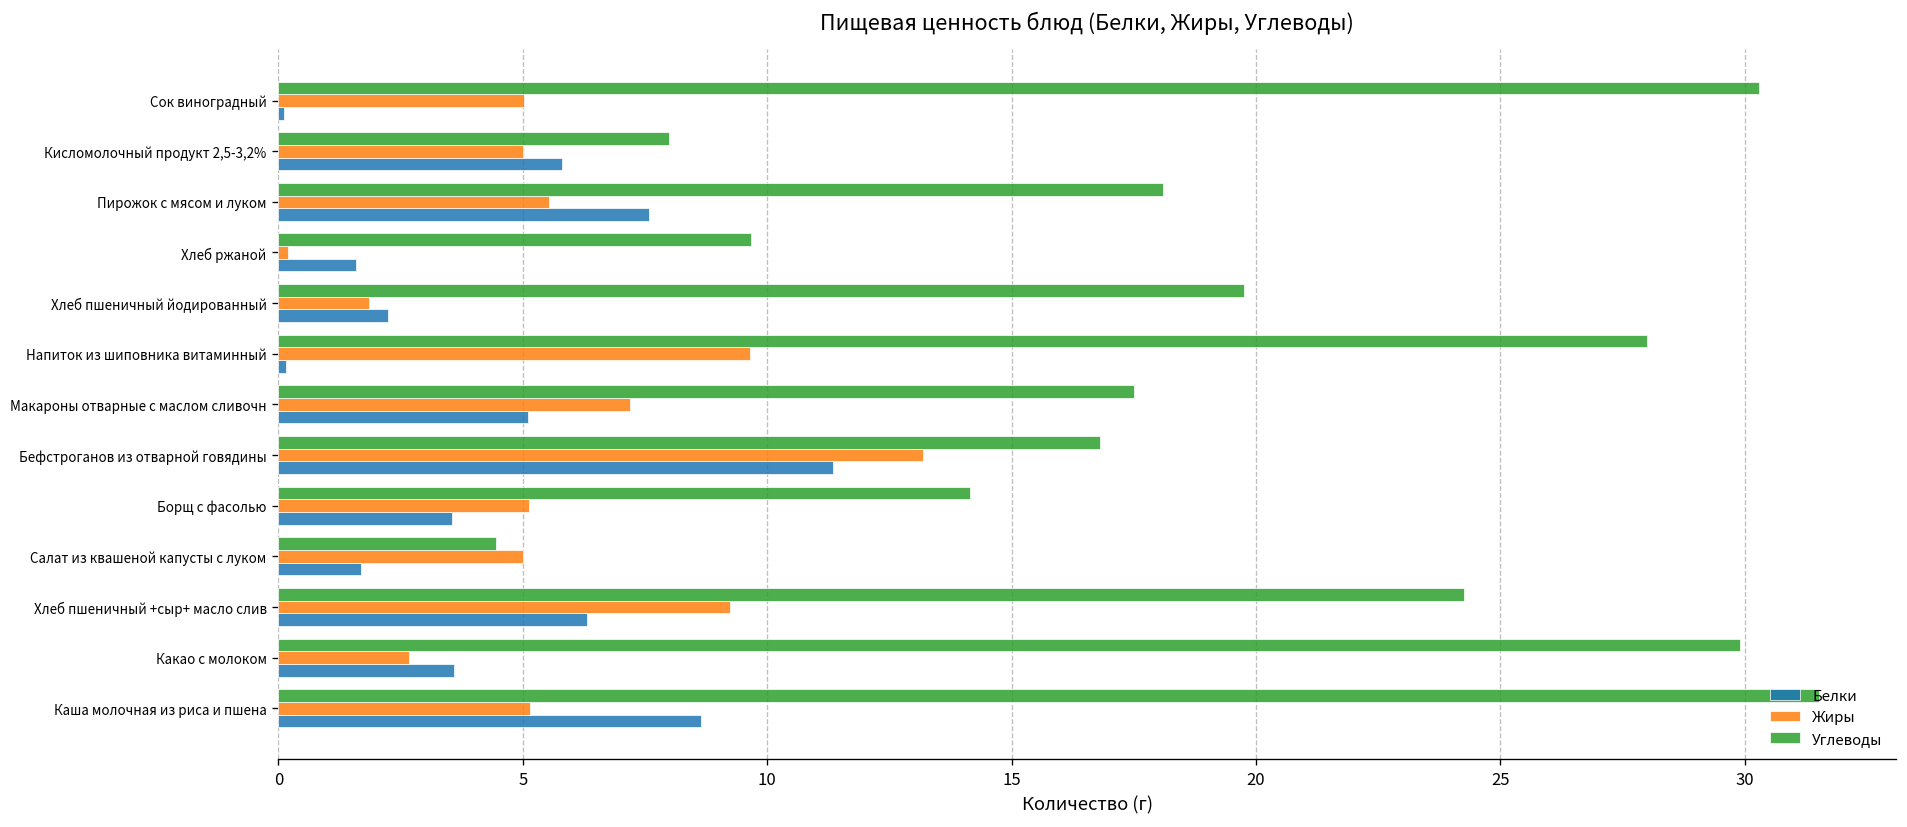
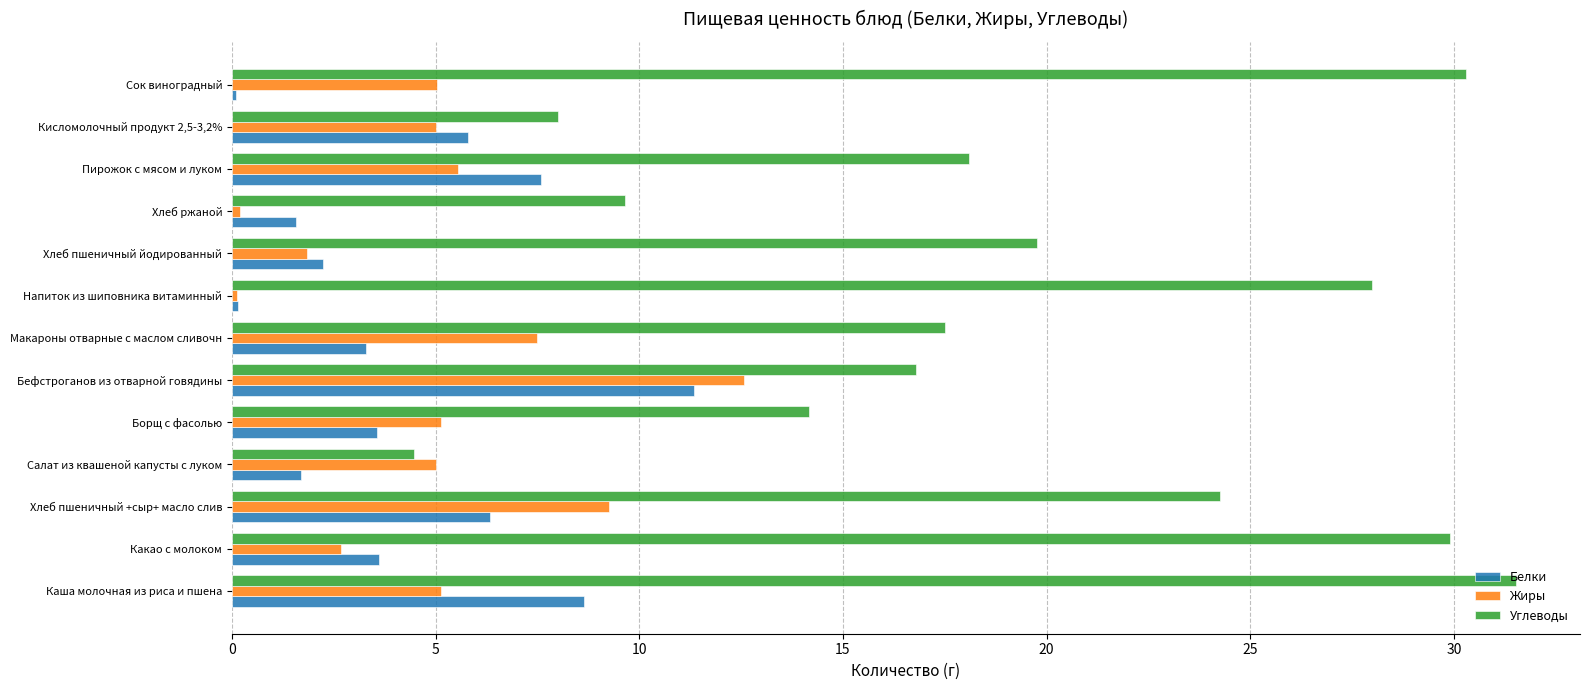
  {
    "Белки": {
      "Сок виноградный": 0.1,
      "Кисломолочный продукт 2,5-3,2%": 5.8,
      "Пирожок с мясом и луком": 7.6,
      "Хлеб ржаной": 1.6,
      "Хлеб пшеничный йодированный": 2.2,
      "Напиток из шиповника витаминный": 0.2,
-     "Макароны отварные с маслом сливочн": 5.1,
+     "Макароны отварные с маслом сливочн": 3.3,
      "Бефстроганов из отварной говядины": 11.4,
      "Борщ с фасолью": 3.6,
      "Салат из квашеной капусты с луком": 1.7,
      "Хлеб пшеничный +сыр+ масло слив": 6.3,
      "Какао с молоком": 3.6,
      "Каша молочная из риса и пшена": 8.7
    },
    "Жиры": {
      "Сок виноградный": 5.0,
      "Кисломолочный продукт 2,5-3,2%": 5.0,
      "Пирожок с мясом и луком": 5.5,
      "Хлеб ржаной": 0.2,
      "Хлеб пшеничный йодированный": 1.9,
-     "Напиток из шиповника витаминный": 9.6,
-     "Макароны отварные с маслом сливочн": 7.2,
-     "Бефстроганов из отварной говядины": 13.2,
+     "Напиток из шиповника витаминный": 0.1,
+     "Макароны отварные с маслом сливочн": 7.5,
+     "Бефстроганов из отварной говядины": 12.6,
      "Борщ с фасолью": 5.1,
      "Салат из квашеной капусты с луком": 5.0,
      "Хлеб пшеничный +сыр+ масло слив": 9.3,
      "Какао с молоком": 2.7,
      "Каша молочная из риса и пшена": 5.1
    },
    "Углеводы": {
      "Сок виноградный": 30.3,
      "Кисломолочный продукт 2,5-3,2%": 8.0,
      "Пирожок с мясом и луком": 18.1,
      "Хлеб ржаной": 9.7,
      "Хлеб пшеничный йодированный": 19.8,
      "Напиток из шиповника витаминный": 28.0,
      "Макароны отварные с маслом сливочн": 17.5,
      "Бефстроганов из отварной говядины": 16.8,
      "Борщ с фасолью": 14.2,
      "Салат из квашеной капусты с луком": 4.5,
      "Хлеб пшеничный +сыр+ масло слив": 24.3,
      "Какао с молоком": 29.9,
      "Каша молочная из риса и пшена": 31.5
    }
  }
